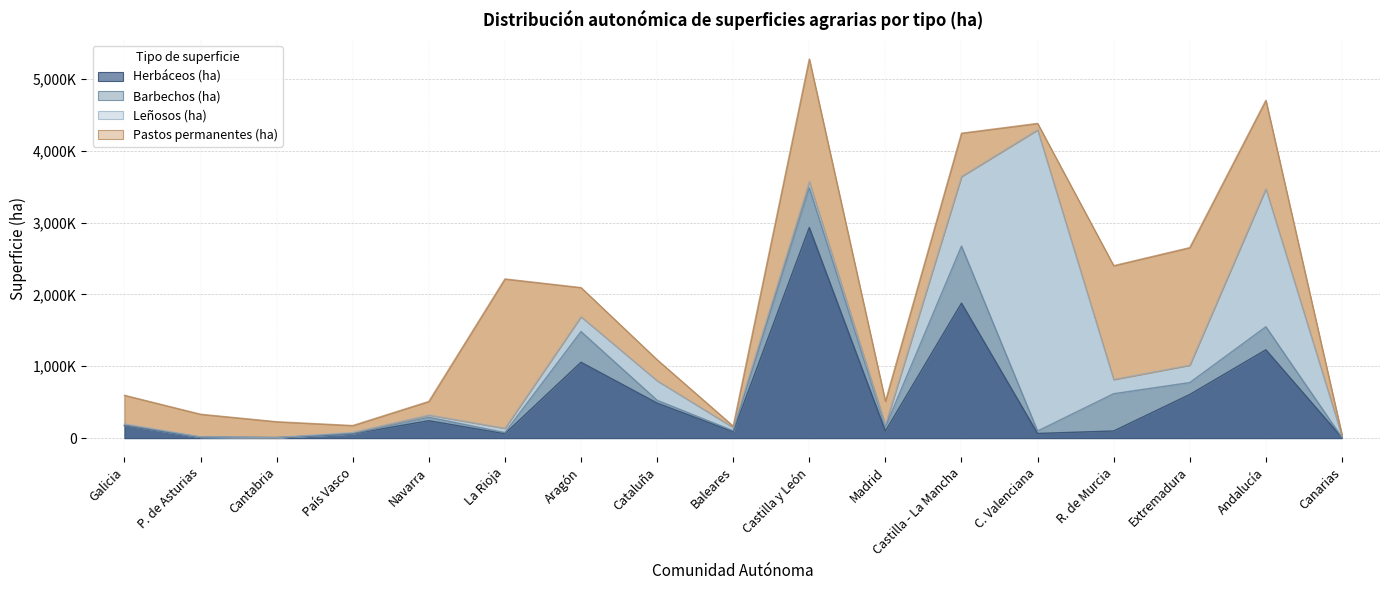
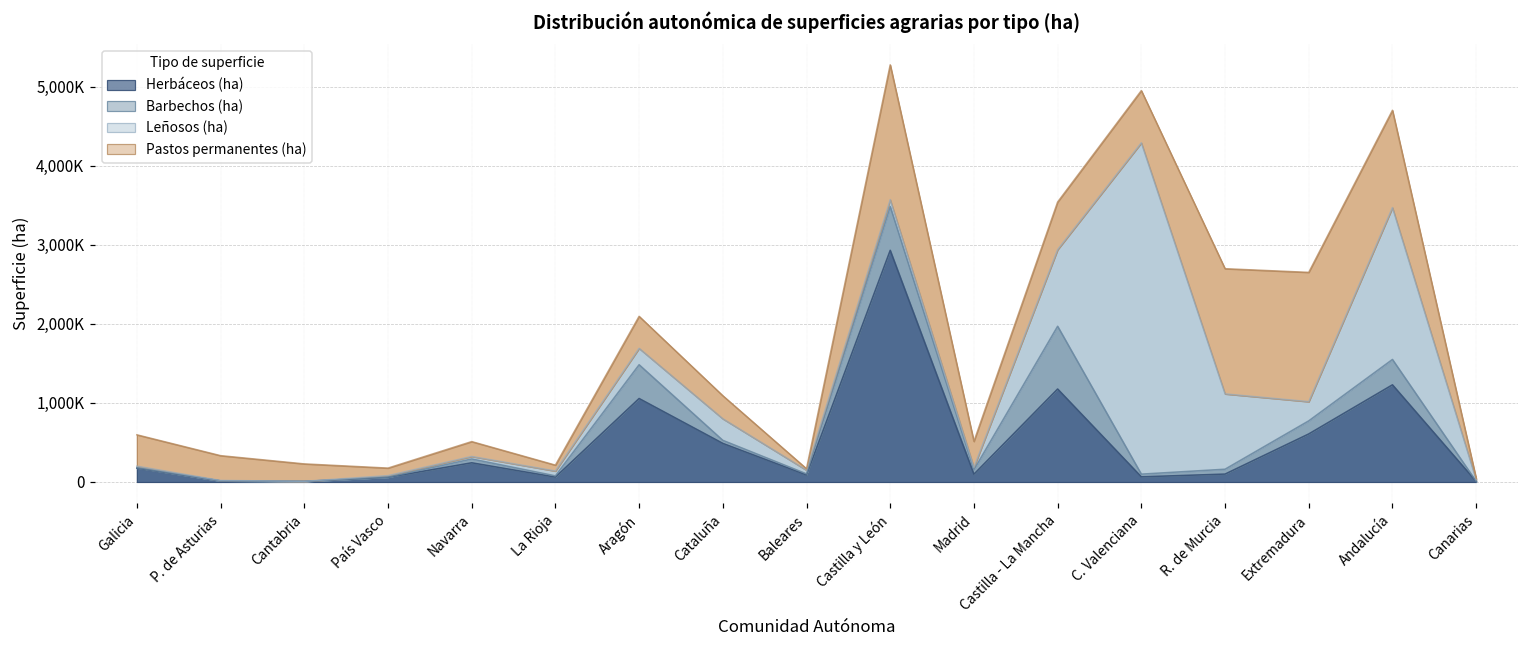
  {
    "Herbáceos (ha)": {
      "Navarra": "200,000",
      "Aragón": "1,100,000",
      "Cataluña": "500,000",
      "Castilla y León": "2,900,000",
      "Madrid": "100,000",
-     "Castilla - La Mancha": "1,900,000",
+     "Castilla - La Mancha": "1,200,000",
      "R. de Murcia": "100,000",
      "Extremadura": "600,000",
      "Andalucía": "1,200,000"
    },
    "Barbechos (ha)": {
      "Aragón": "1,500,000",
      "Cataluña": "500,000",
      "Castilla y León": "3,500,000",
-     "R. de Murcia": "500,000",
+     "R. de Murcia": "100,000",
      "Extremadura": "800,000",
      "Andalucía": "1,600,000"
    },
    "Leñosos (ha)": {
      "La Rioja": "100,000",
      "Aragón": "1,700,000",
      "Cataluña": "800,000",
      "Castilla y León": "3,600,000",
      "C. Valenciana": "4,300,000",
-     "R. de Murcia": "200,000",
+     "R. de Murcia": "1,000,000",
      "Extremadura": "1,000,000",
      "Andalucía": "3,500,000"
    },
    "Pastos permanentes (ha)": {
      "Galicia": "400,000",
      "P. de Asturias": "300,000",
      "Cantabria": "200,000",
      "País Vasco": "100,000",
      "Navarra": "200,000",
-     "La Rioja": "2,100,000",
+     "La Rioja": "100,000",
      "Aragón": "400,000",
      "Cataluña": "300,000",
      "Castilla y León": "1,700,000",
      "Madrid": "300,000",
      "Castilla - La Mancha": "600,000",
-     "C. Valenciana": "100,000",
+     "C. Valenciana": "700,000",
      "R. de Murcia": "1,600,000",
      "Extremadura": "1,600,000",
      "Andalucía": "1,200,000"
    }
  }
